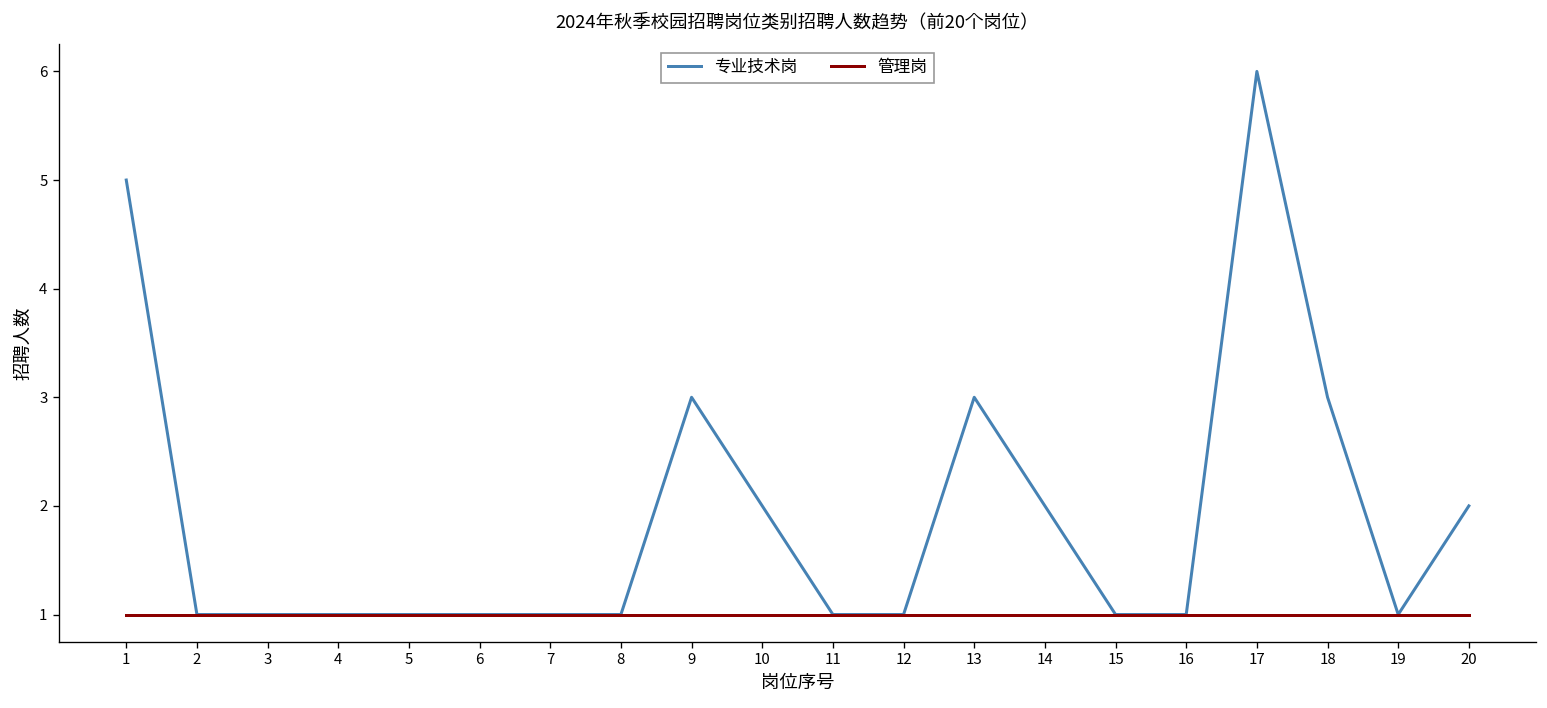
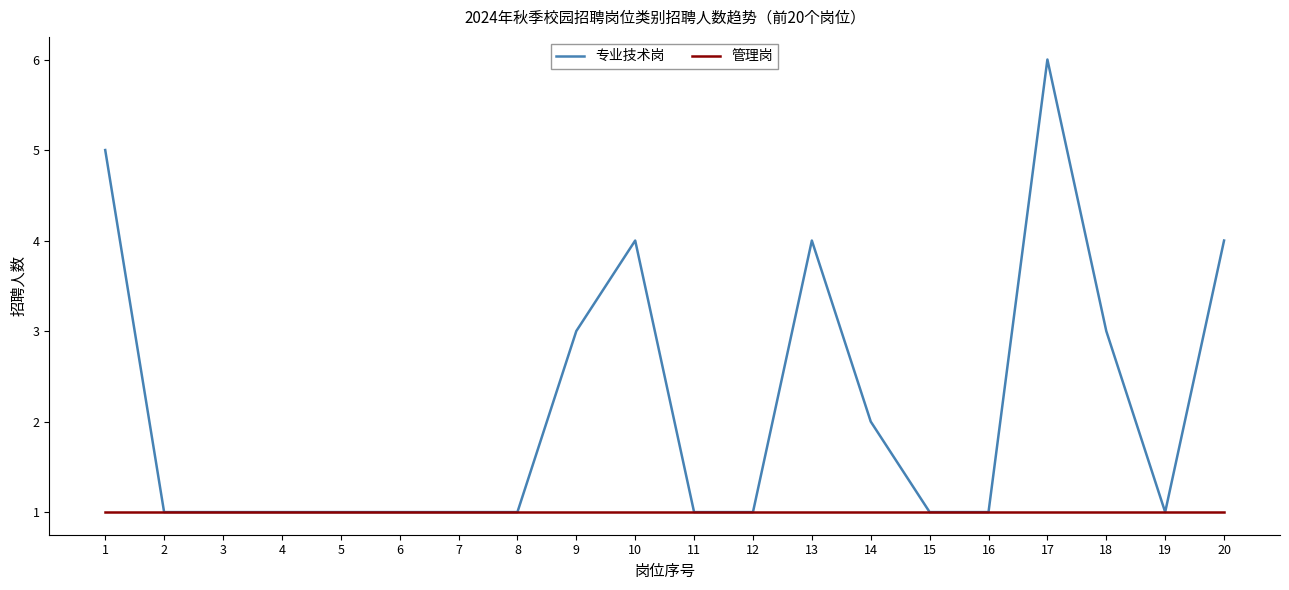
  {
    "专业技术岗": {
      "1": 5,
      "9": 3,
-     "10": 2,
-     "13": 3,
+     "10": 4,
+     "13": 4,
      "14": 2,
      "17": 6,
      "18": 3,
-     "20": 2
+     "20": 4
    },
    "管理岗": {
      "1": 1,
      "9": 1,
      "10": 1,
      "13": 1,
      "14": 1,
      "17": 1,
      "18": 1,
      "20": 1
    }
  }
